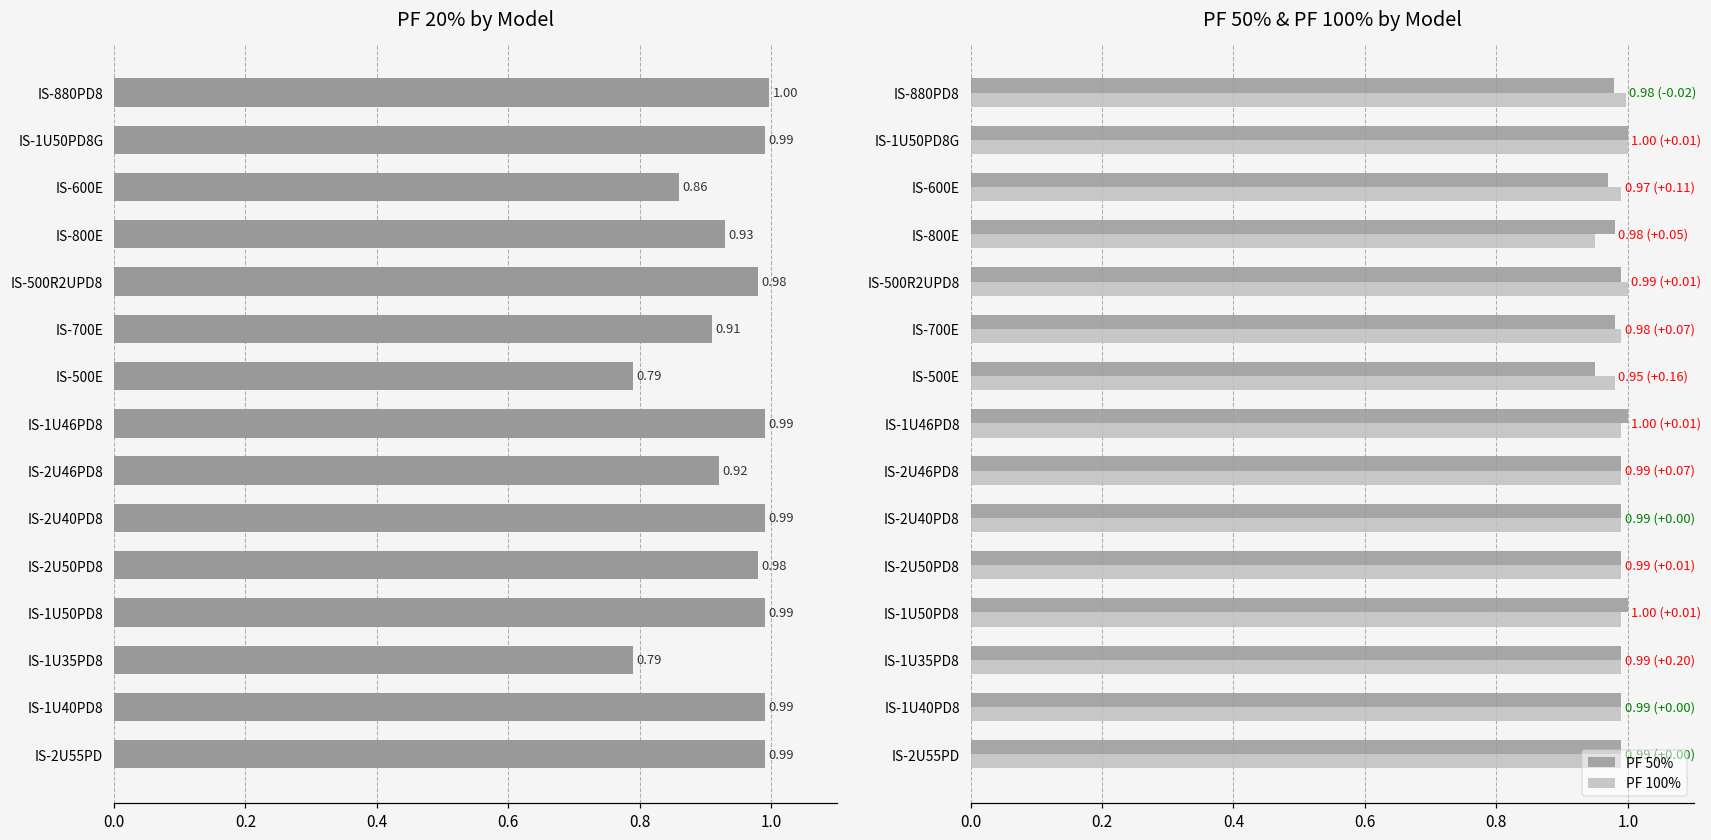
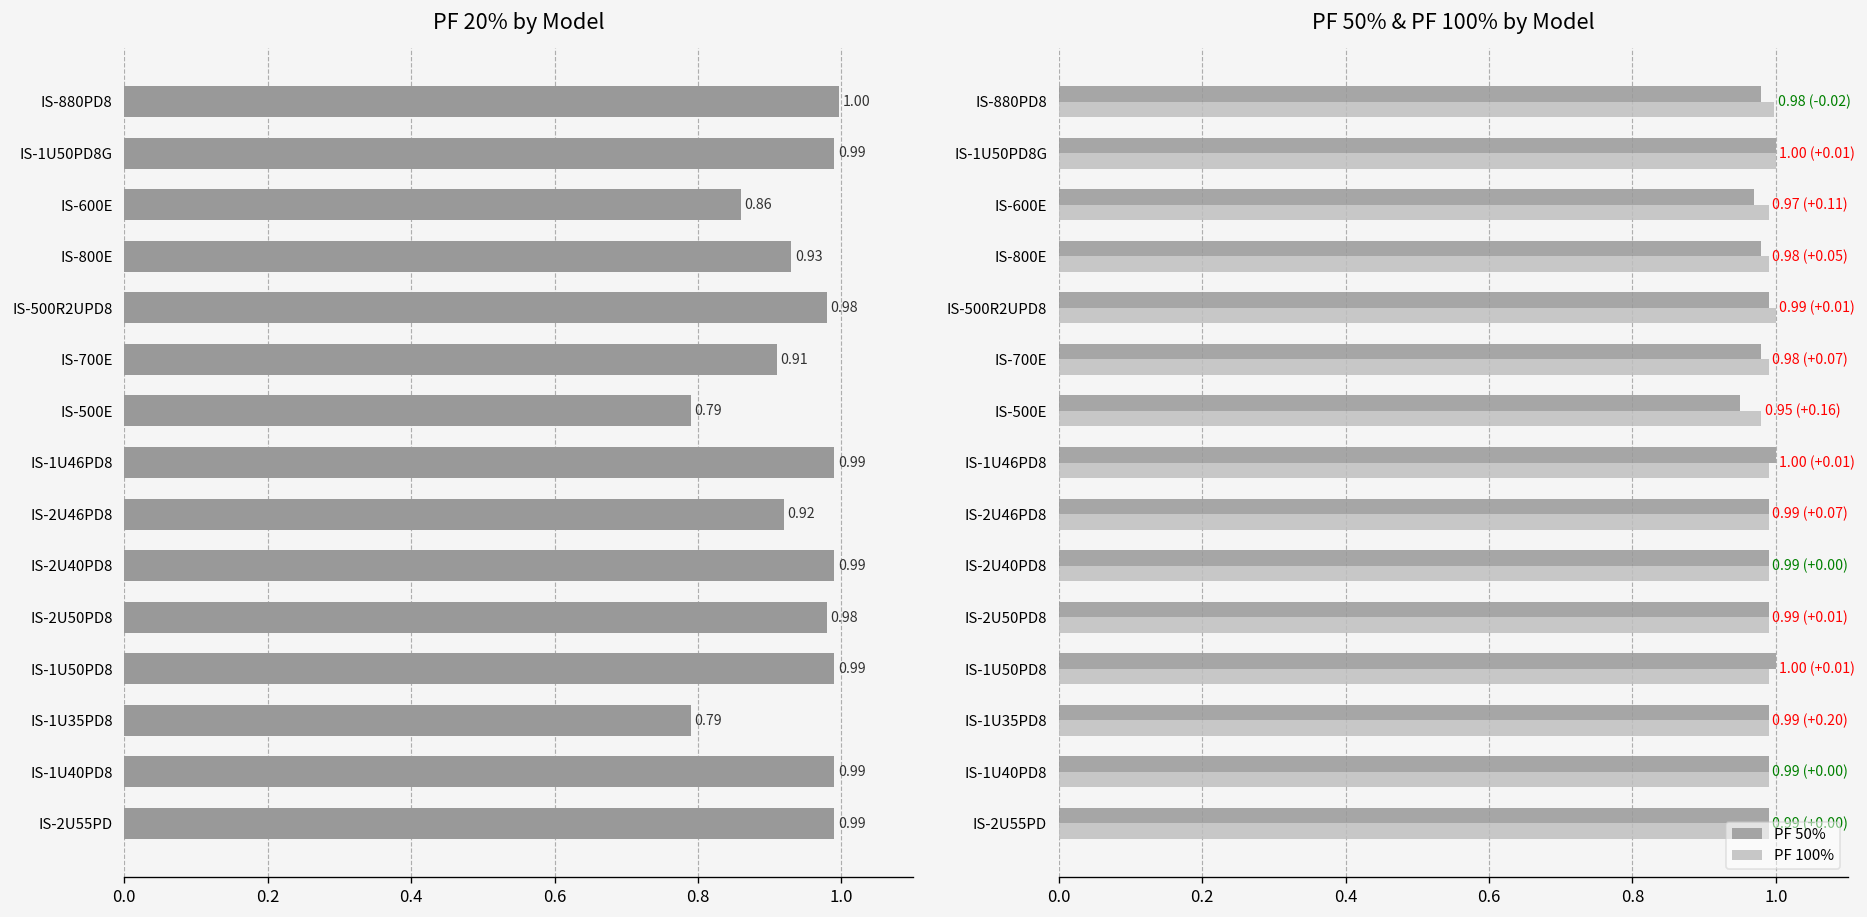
  {
    "PF 20% by Model": {
      "IS-880PD8": 1.00,
      "IS-1U50PD8G": 0.99,
      "IS-600E": 0.86,
      "IS-800E": 0.93,
      "IS-500R2UPD8": 0.98,
      "IS-700E": 0.91,
      "IS-500E": 0.79,
      "IS-1U46PD8": 0.99,
      "IS-2U46PD8": 0.92,
      "IS-2U40PD8": 0.99,
      "IS-2U50PD8": 0.98,
      "IS-1U50PD8": 0.99,
      "IS-1U35PD8": 0.79,
      "IS-1U40PD8": 0.99,
      "IS-2U55PD": 0.99
    },
    "PF 50% & PF 100% by Model": {
      "PF 50%": {
        "IS-880PD8": 0.98,
        "IS-1U50PD8G": 1.00,
        "IS-600E": 0.97,
        "IS-800E": 0.98,
        "IS-500R2UPD8": 0.99,
        "IS-700E": 0.98,
        "IS-500E": 0.95,
        "IS-1U46PD8": 1.00,
        "IS-2U46PD8": 0.99,
        "IS-2U40PD8": 0.99,
        "IS-2U50PD8": 0.99,
        "IS-1U50PD8": 1.00,
        "IS-1U35PD8": 0.99,
        "IS-1U40PD8": 0.99
      },
      "PF 100%": {
-       "IS-800E": 0.95,
+       "IS-800E": 0.99,
        "IS-1U46PD8": 0.99,
        "IS-1U50PD8": 0.99
      }
    }
  }
